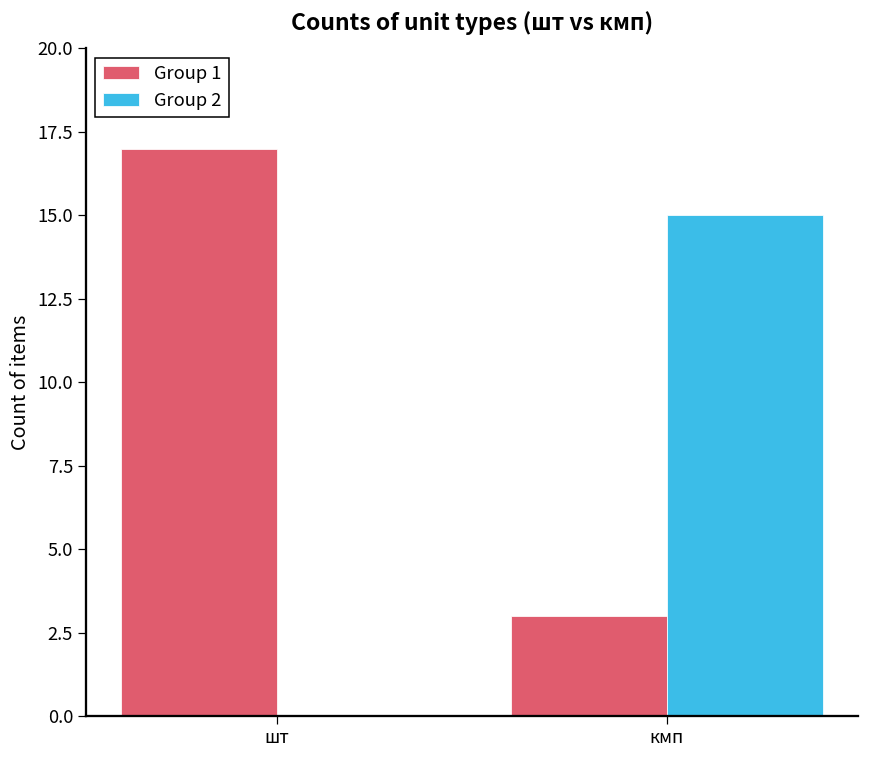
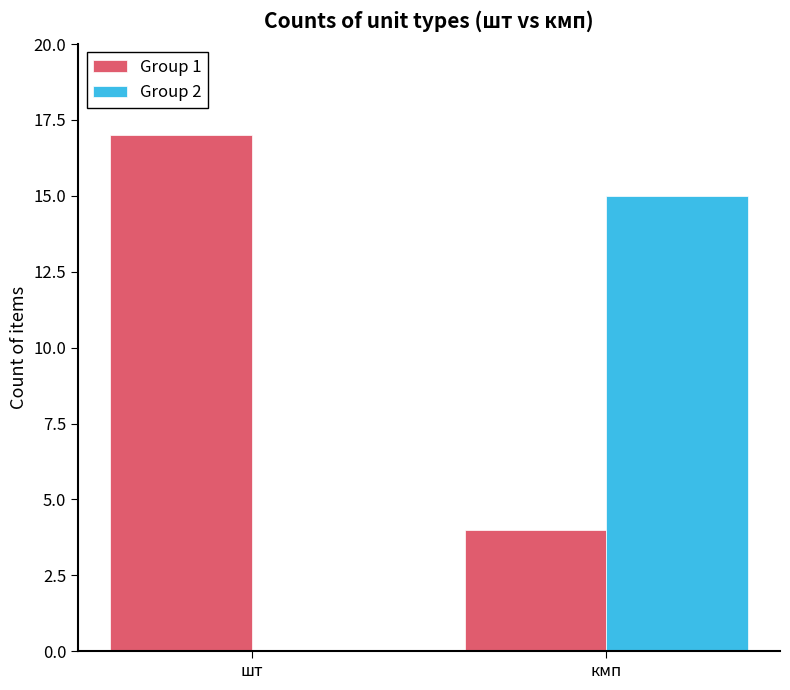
  {
    "Group 1": {
      "шт": 17,
-     "кмп": 3
+     "кмп": 4
    },
    "Group 2": {
      "шт": 0,
      "кмп": 15
    }
  }
